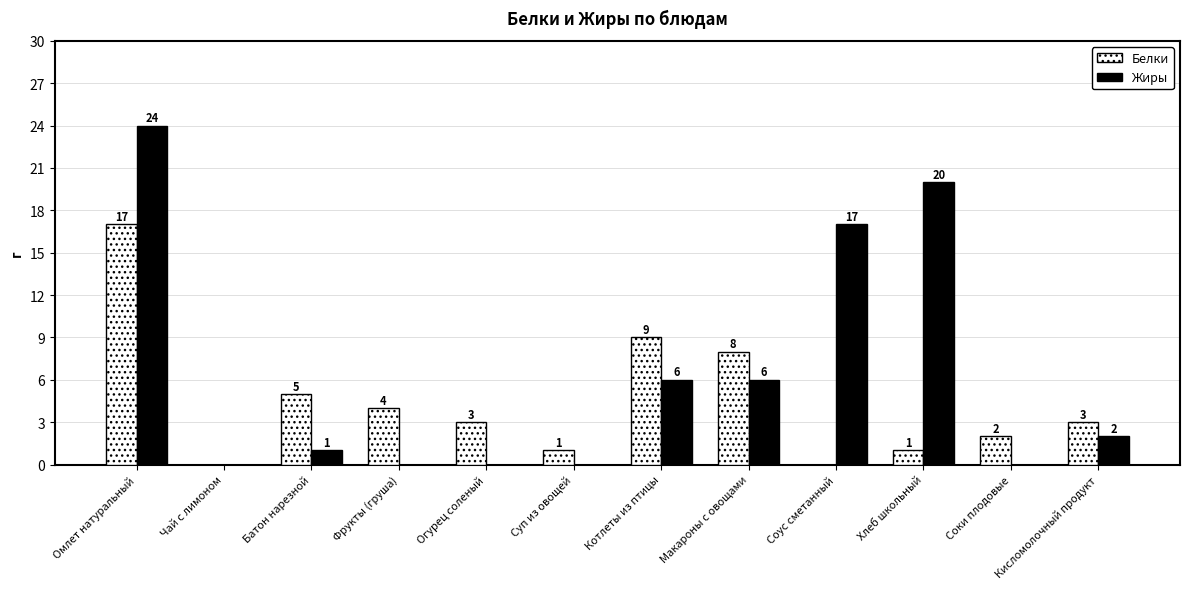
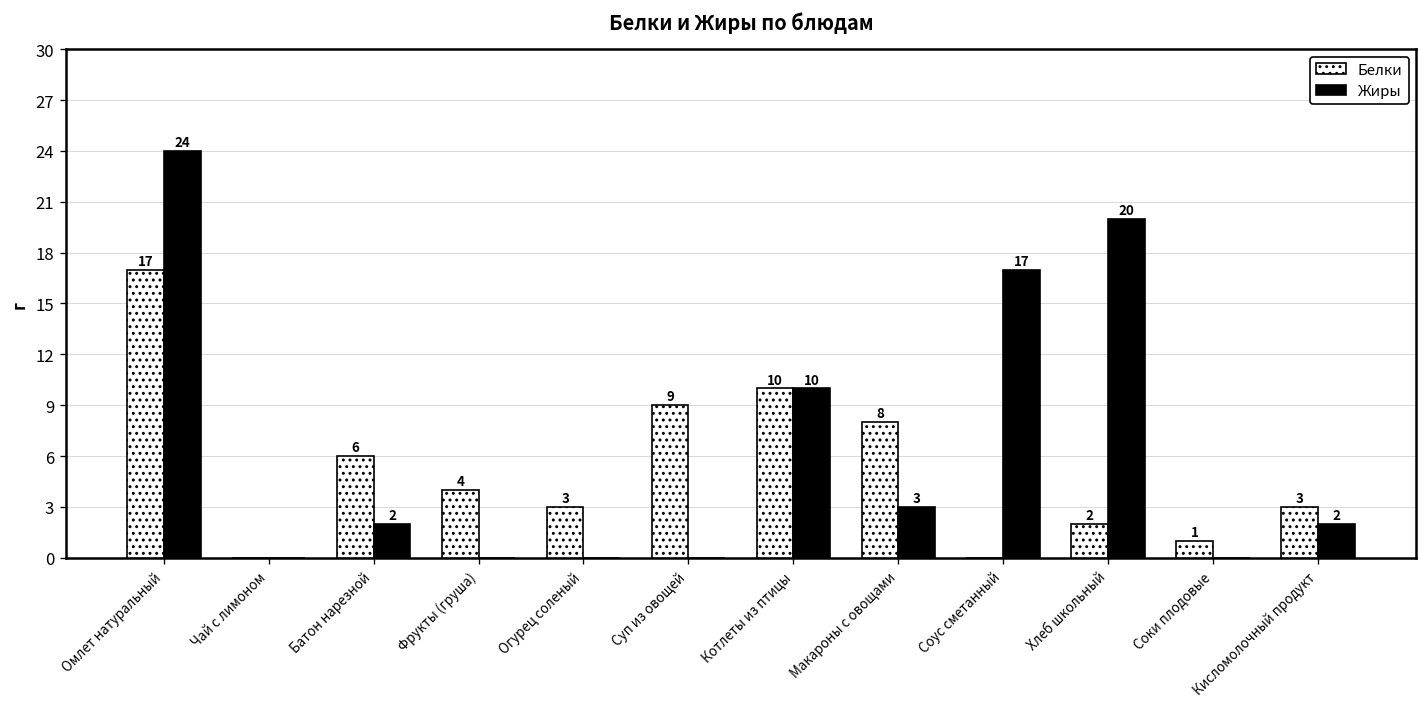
  {
    "Белки": {
      "Омлет натуральный": 17,
-     "Батон нарезной": 5,
+     "Батон нарезной": 6,
      "Фрукты (груша)": 4,
      "Огурец соленый": 3,
-     "Суп из овощей": 1,
-     "Котлеты из птицы": 9,
+     "Суп из овощей": 9,
+     "Котлеты из птицы": 10,
      "Макароны с овощами": 8,
-     "Хлеб школьный": 1,
-     "Соки плодовые": 2,
+     "Хлеб школьный": 2,
+     "Соки плодовые": 1,
      "Кисломолочный продукт": 3
    },
    "Жиры": {
      "Омлет натуральный": 24,
-     "Батон нарезной": 1,
-     "Котлеты из птицы": 6,
-     "Макароны с овощами": 6,
+     "Батон нарезной": 2,
+     "Котлеты из птицы": 10,
+     "Макароны с овощами": 3,
      "Соус сметанный": 17,
      "Хлеб школьный": 20,
      "Кисломолочный продукт": 2
    }
  }
